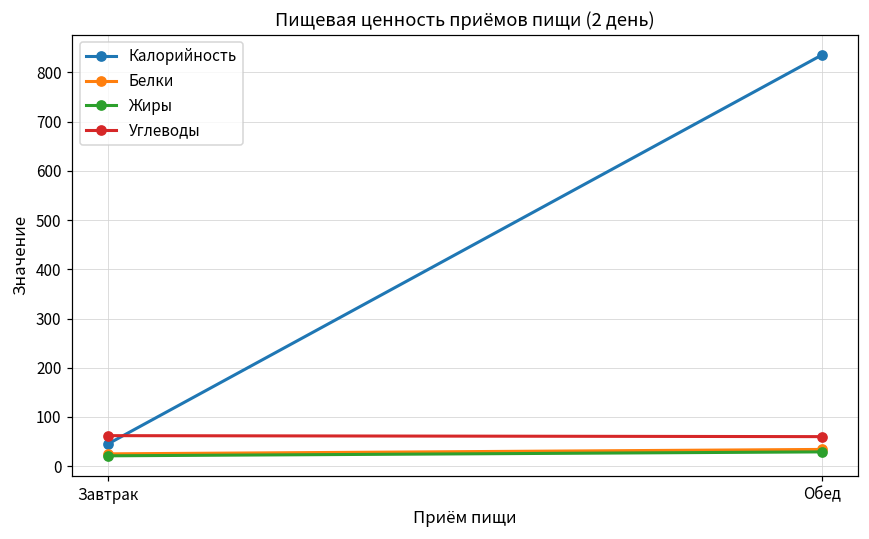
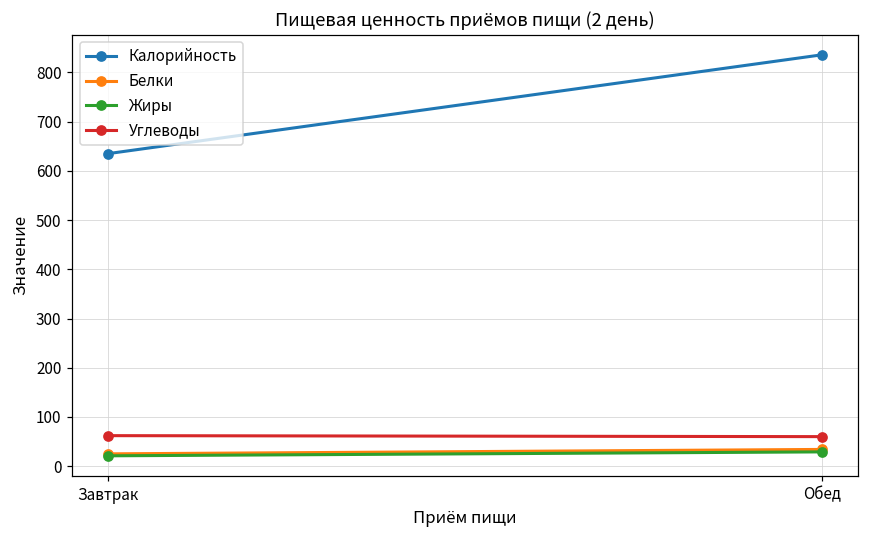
  {
    "Калорийность": {
-     "Завтрак": 50,
+     "Завтрак": 640,
      "Обед": 840
    },
    "Углеводы": {
      "Завтрак": 60,
      "Обед": 60
    }
  }
